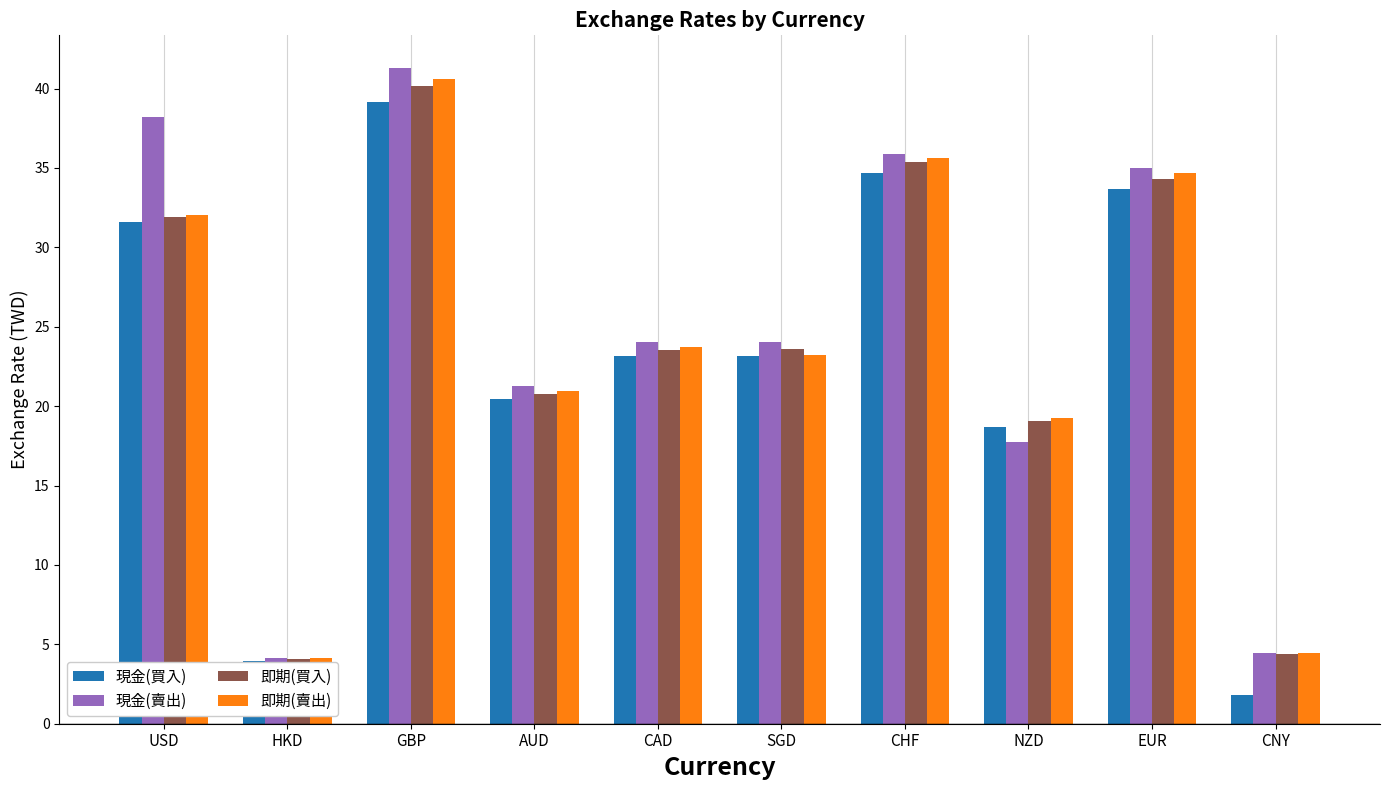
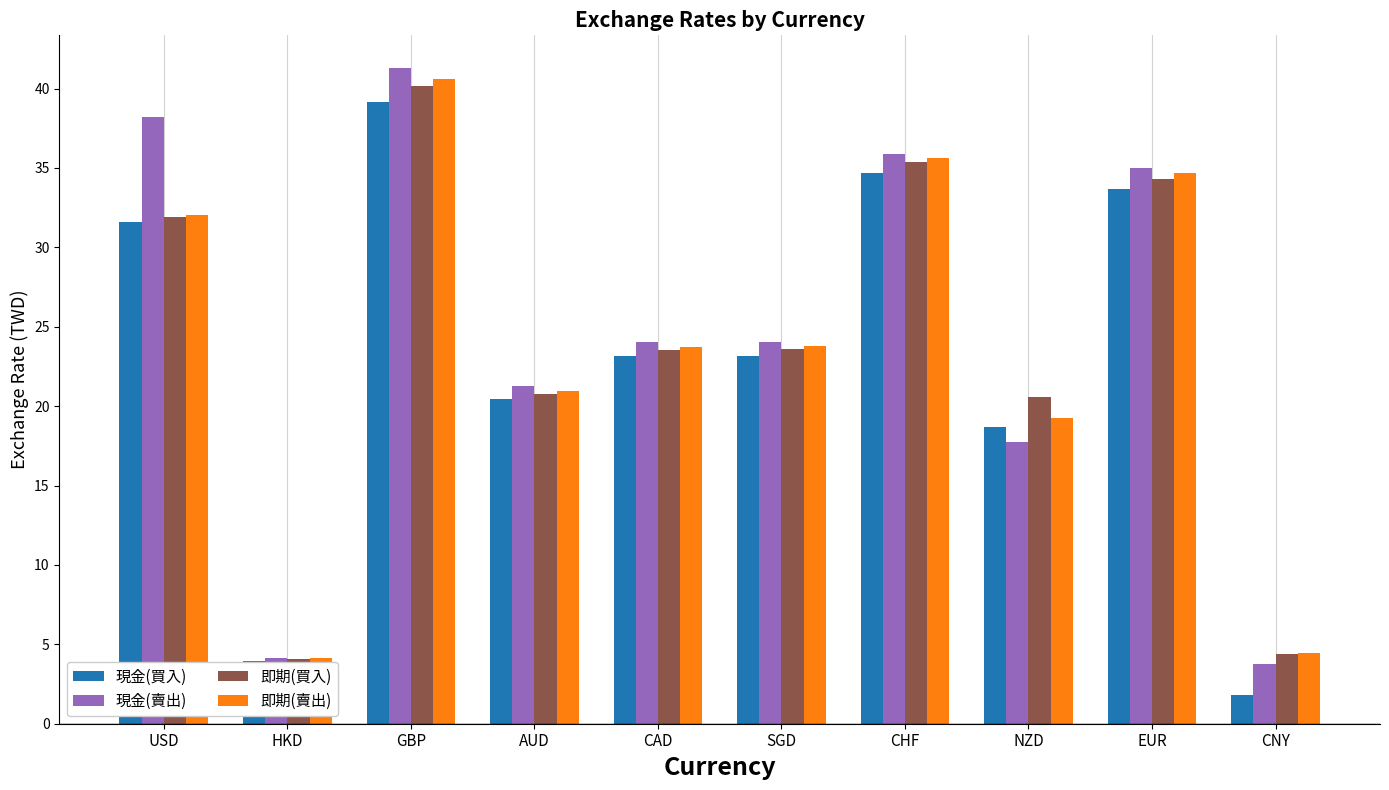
  {
    "現金(買入)": {
      "USD": 31.6,
      "HKD": 3.9,
      "GBP": 39.2,
      "AUD": 20.5,
      "CAD": 23.1,
      "SGD": 23.1,
      "CHF": 34.7,
      "NZD": 18.7,
      "EUR": 33.7,
      "CNY": 1.8
    },
    "現金(賣出)": {
      "USD": 38.2,
      "HKD": 4.1,
      "GBP": 41.3,
      "AUD": 21.3,
      "CAD": 24.1,
      "SGD": 24.1,
      "CHF": 35.9,
      "NZD": 17.8,
      "EUR": 35.0,
-     "CNY": 4.5
+     "CNY": 3.7
    },
    "即期(買入)": {
      "USD": 31.9,
      "HKD": 4.1,
      "GBP": 40.2,
      "AUD": 20.8,
      "CAD": 23.5,
      "SGD": 23.6,
      "CHF": 35.4,
-     "NZD": 19.0,
+     "NZD": 20.6,
      "EUR": 34.3,
      "CNY": 4.4
    },
    "即期(賣出)": {
      "USD": 32.0,
      "HKD": 4.1,
      "GBP": 40.6,
      "AUD": 21.0,
      "CAD": 23.7,
-     "SGD": 23.2,
+     "SGD": 23.8,
      "CHF": 35.6,
      "NZD": 19.2,
      "EUR": 34.7,
      "CNY": 4.4
    }
  }
